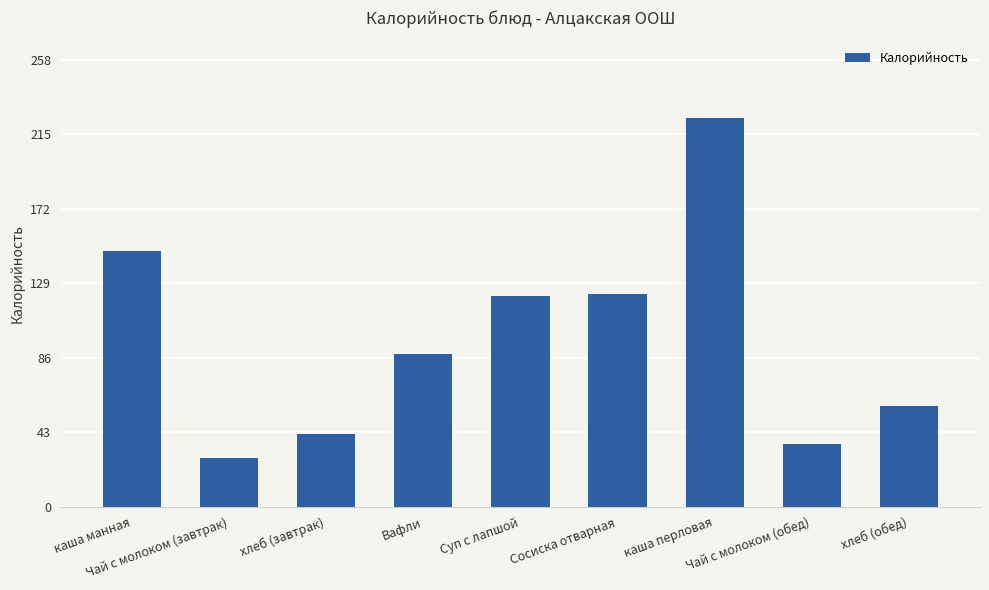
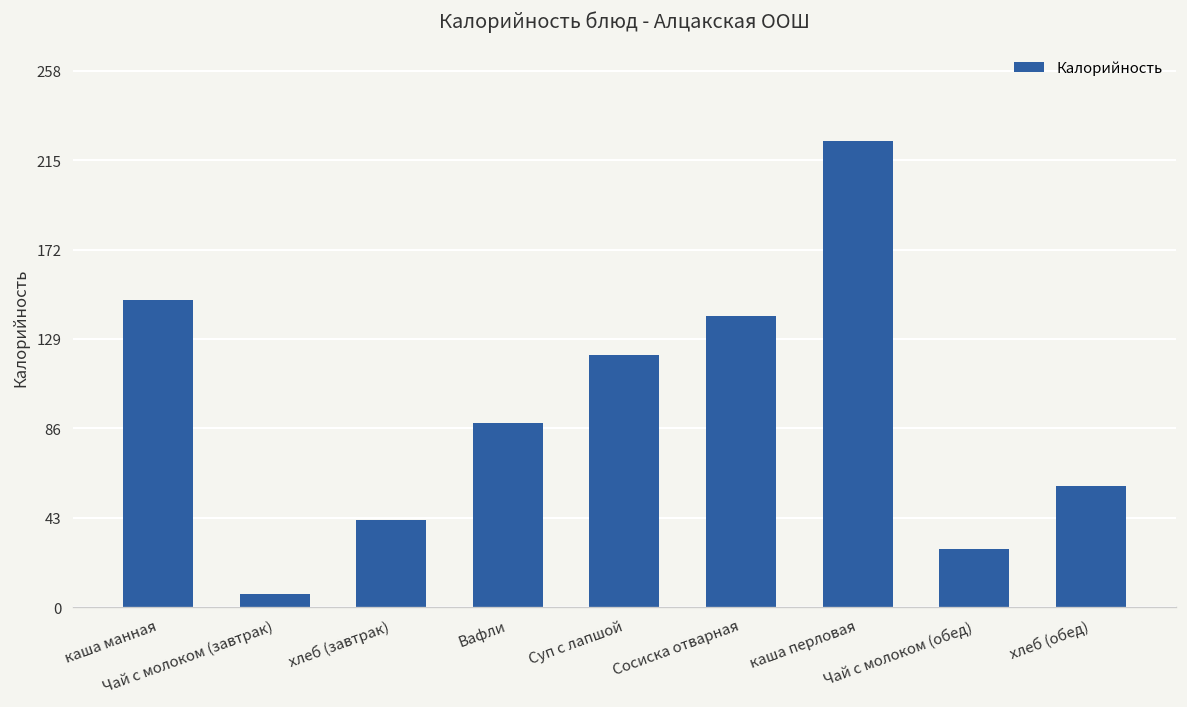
  {
    "каша манная": 148,
-   "Чай с молоком (завтрак)": 28,
+   "Чай с молоком (завтрак)": 6,
    "хлеб (завтрак)": 42,
    "Вафли": 89,
    "Суп с лапшой": 122,
-   "Сосиска отварная": 123,
+   "Сосиска отварная": 140,
    "каша перловая": 225,
-   "Чай с молоком (обед)": 36,
+   "Чай с молоком (обед)": 28,
    "хлеб (обед)": 58
  }
